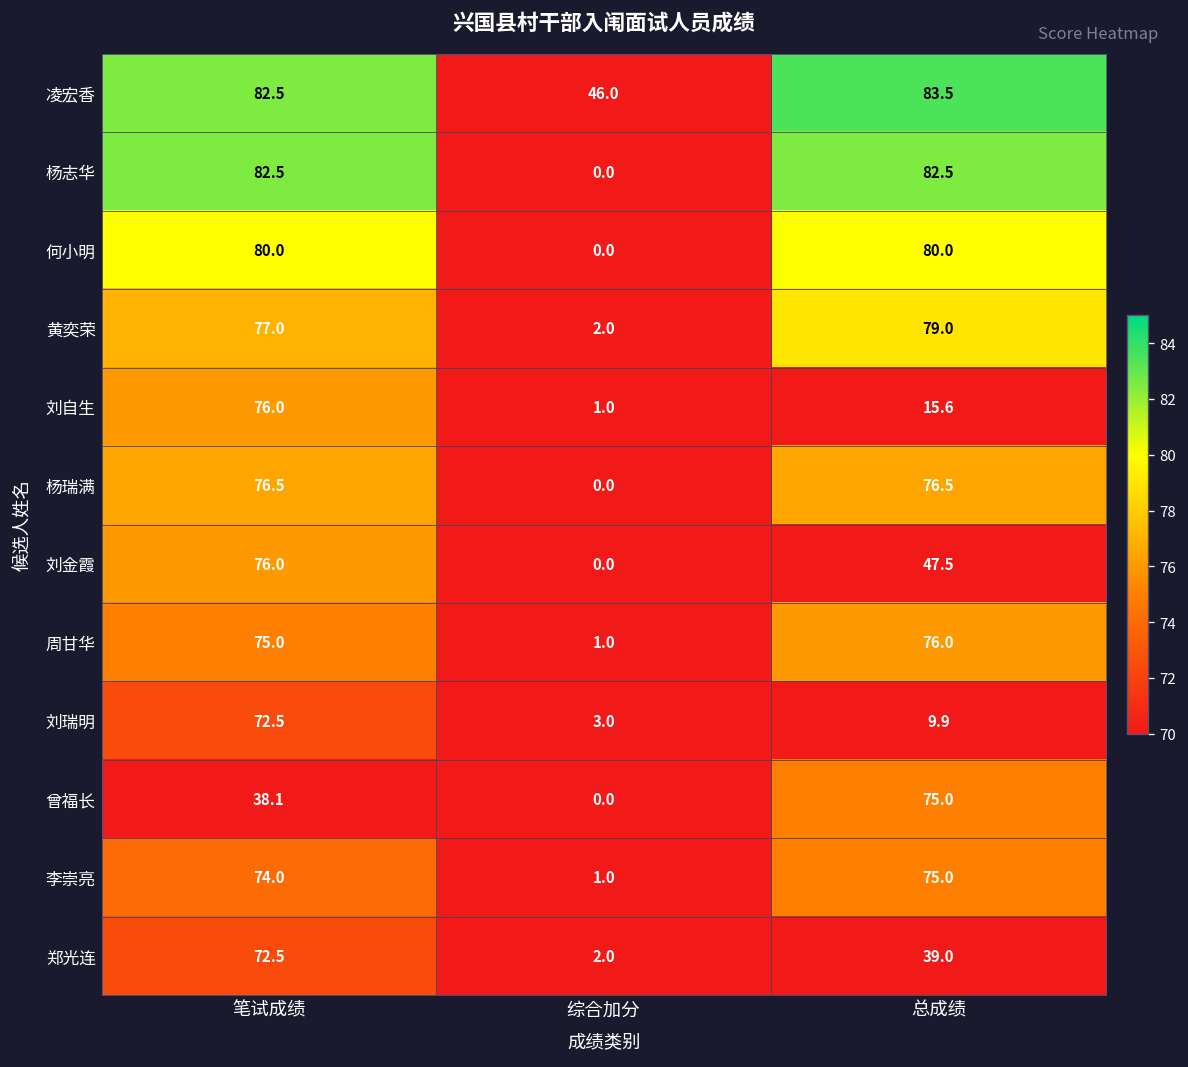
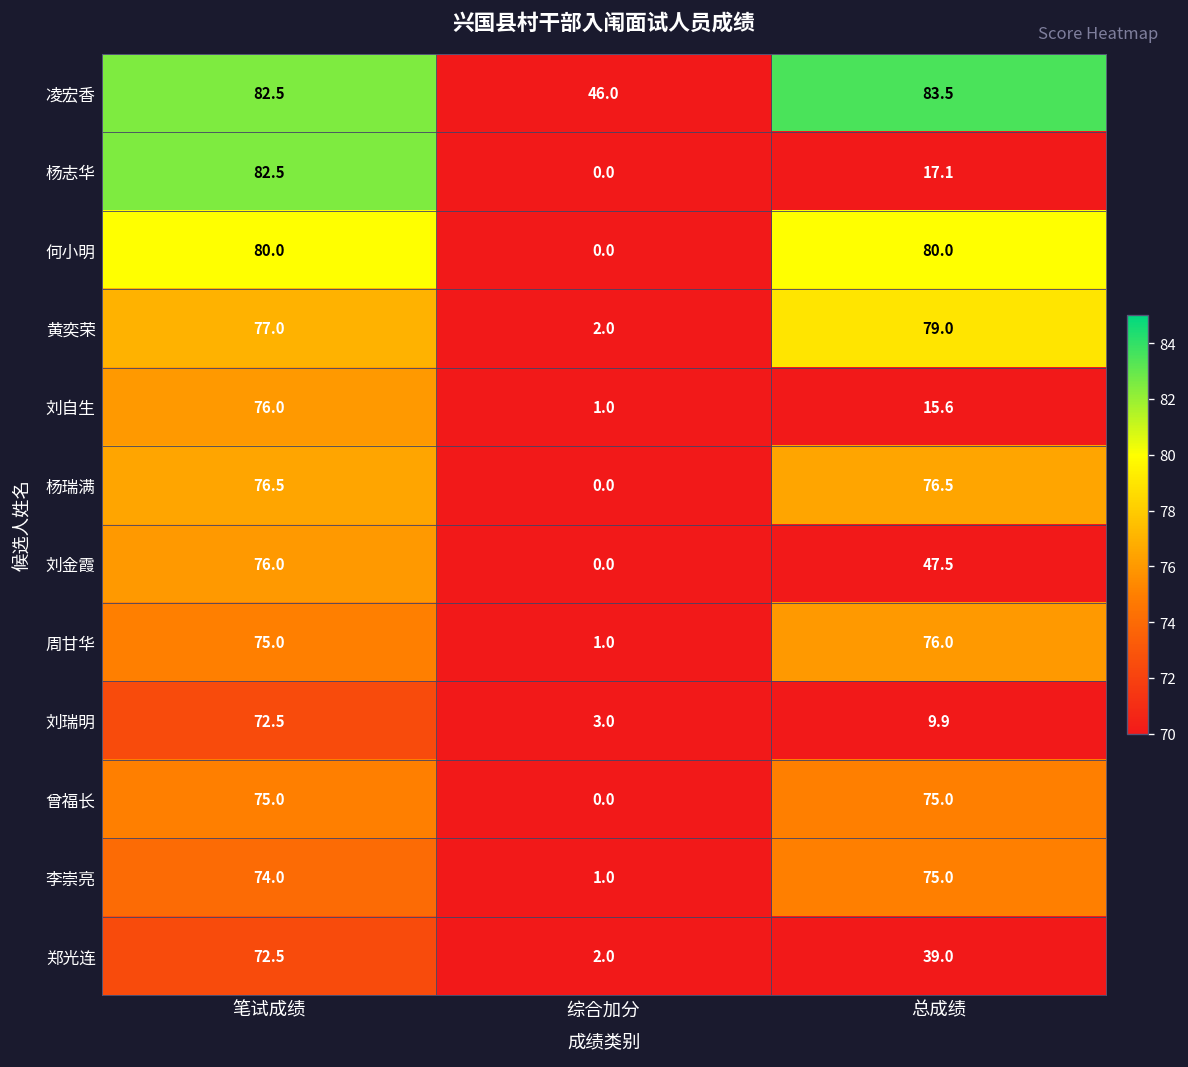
  {
    "凌宏香": {
      "笔试成绩": 82.5,
      "综合加分": 46.0,
      "总成绩": 83.5
    },
    "杨志华": {
      "笔试成绩": 82.5,
      "综合加分": 0.0,
-     "总成绩": 82.5
+     "总成绩": 17.1
    },
    "何小明": {
      "笔试成绩": 80.0,
      "综合加分": 0.0,
      "总成绩": 80.0
    },
    "黄奕荣": {
      "笔试成绩": 77.0,
      "综合加分": 2.0,
      "总成绩": 79.0
    },
    "刘自生": {
      "笔试成绩": 76.0,
      "综合加分": 1.0,
      "总成绩": 15.6
    },
    "杨瑞满": {
      "笔试成绩": 76.5,
      "综合加分": 0.0,
      "总成绩": 76.5
    },
    "刘金霞": {
      "笔试成绩": 76.0,
      "综合加分": 0.0,
      "总成绩": 47.5
    },
    "周甘华": {
      "笔试成绩": 75.0,
      "综合加分": 1.0,
      "总成绩": 76.0
    },
    "刘瑞明": {
      "笔试成绩": 72.5,
      "综合加分": 3.0,
      "总成绩": 9.9
    },
    "曾福长": {
-     "笔试成绩": 38.1,
+     "笔试成绩": 75.0,
      "综合加分": 0.0,
      "总成绩": 75.0
    },
    "李崇亮": {
      "笔试成绩": 74.0,
      "综合加分": 1.0,
      "总成绩": 75.0
    },
    "郑光连": {
      "笔试成绩": 72.5,
      "综合加分": 2.0,
      "总成绩": 39.0
    }
  }
